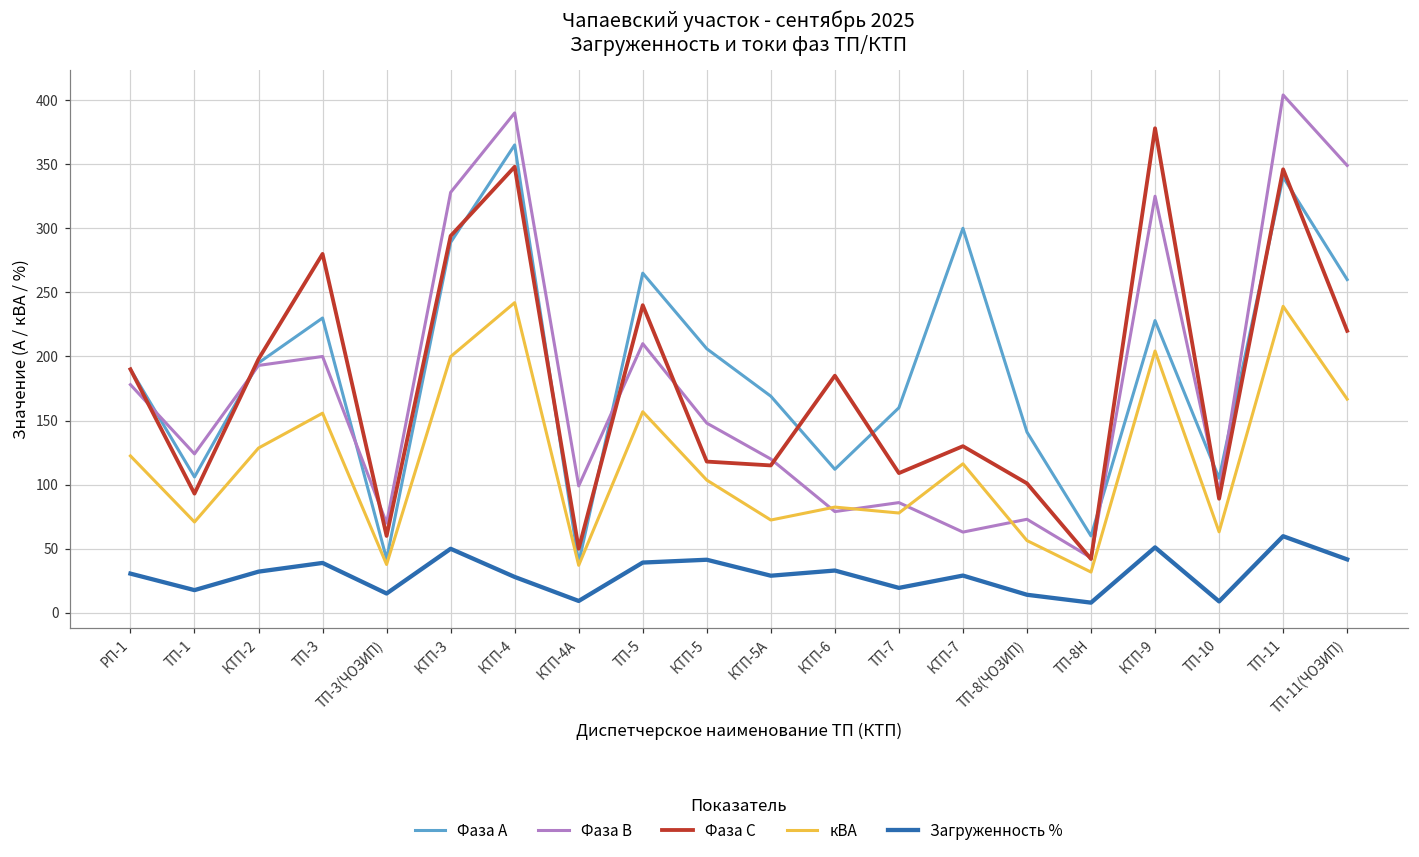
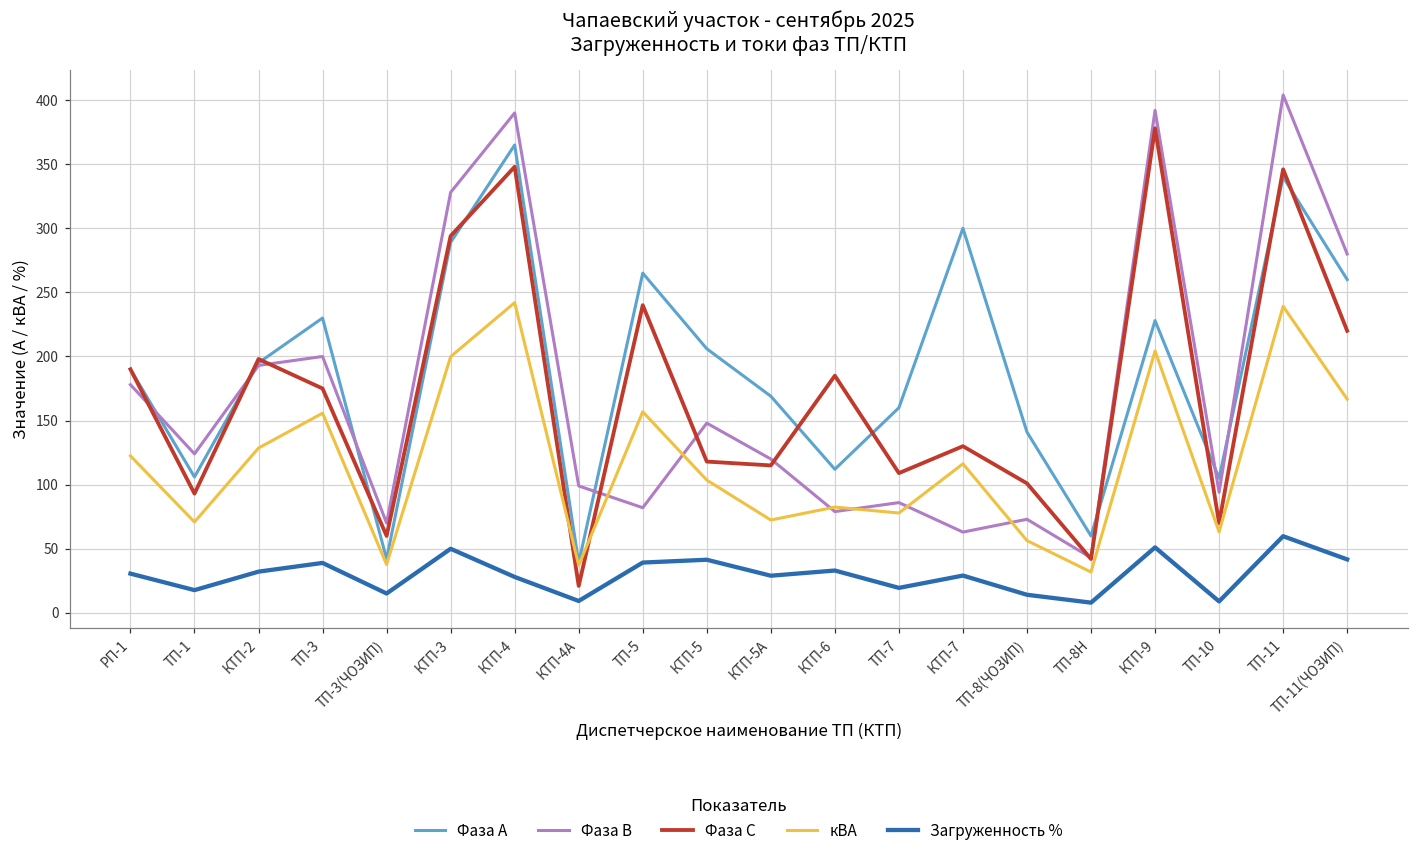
  {
    "Фаза А": {
      "ТП-1": 106,
      "ТП-3": 230,
      "ТП-3(ЧОЗИП)": 42,
      "КТП-3": 289,
      "КТП-4": 365,
      "ТП-5": 265,
      "КТП-5": 206,
      "КТП-5А": 169,
      "КТП-6": 112,
      "ТП-7": 160,
      "КТП-7": 300,
      "ТП-8(ЧОЗИП)": 141,
      "ТП-8Н": 60,
      "КТП-9": 228,
      "ТП-10": 105,
      "ТП-11": 340,
      "ТП-11(ЧОЗИП)": 260
    },
    "Фаза В": {
      "РП-1": 178,
      "ТП-1": 124,
      "ТП-3": 200,
      "ТП-3(ЧОЗИП)": 70,
      "КТП-3": 328,
      "КТП-4": 390,
      "КТП-4А": 99,
-     "ТП-5": 210,
+     "ТП-5": 82,
      "КТП-5": 148,
      "КТП-5А": 120,
      "КТП-6": 79,
      "ТП-7": 86,
      "КТП-7": 63,
      "ТП-8(ЧОЗИП)": 73,
-     "КТП-9": 325,
+     "КТП-9": 392,
      "ТП-10": 94,
      "ТП-11": 404,
-     "ТП-11(ЧОЗИП)": 349
+     "ТП-11(ЧОЗИП)": 280
    },
    "Фаза С": {
      "ТП-1": 93,
      "КТП-2": 198,
-     "ТП-3": 280,
+     "ТП-3": 175,
      "ТП-3(ЧОЗИП)": 60,
      "КТП-3": 294,
      "КТП-4": 348,
-     "КТП-4А": 50,
+     "КТП-4А": 21,
      "ТП-5": 240,
      "КТП-5": 118,
      "КТП-5А": 115,
      "КТП-6": 185,
      "ТП-7": 109,
      "КТП-7": 130,
      "ТП-8(ЧОЗИП)": 101,
      "КТП-9": 378,
-     "ТП-10": 89,
+     "ТП-10": 70,
      "ТП-11": 346,
      "ТП-11(ЧОЗИП)": 220
    },
    "кВА": {
      "РП-1": 122,
      "ТП-1": 71,
      "КТП-2": 129,
      "ТП-3": 156,
      "ТП-3(ЧОЗИП)": 38,
      "КТП-3": 200,
      "КТП-4": 242,
      "ТП-5": 157,
      "КТП-5": 104,
      "КТП-5А": 72,
      "КТП-6": 82,
      "ТП-7": 78,
      "КТП-7": 116,
      "ТП-8(ЧОЗИП)": 56,
      "ТП-8Н": 32,
      "КТП-9": 204,
      "ТП-10": 63,
      "ТП-11": 239,
      "ТП-11(ЧОЗИП)": 167
    },
    "Загруженность %": {
      "РП-1": 31,
      "ТП-1": 18,
      "КТП-2": 32,
      "ТП-3": 39,
      "ТП-3(ЧОЗИП)": 15,
      "КТП-3": 50,
      "КТП-4": 28,
      "КТП-4А": 9,
      "ТП-5": 39,
      "КТП-5": 41,
      "КТП-5А": 29,
      "КТП-6": 33,
      "ТП-7": 19,
      "КТП-7": 29,
      "ТП-8(ЧОЗИП)": 14,
      "ТП-8Н": 8,
      "КТП-9": 51,
      "ТП-10": 9,
      "ТП-11": 60,
      "ТП-11(ЧОЗИП)": 42
    }
  }
